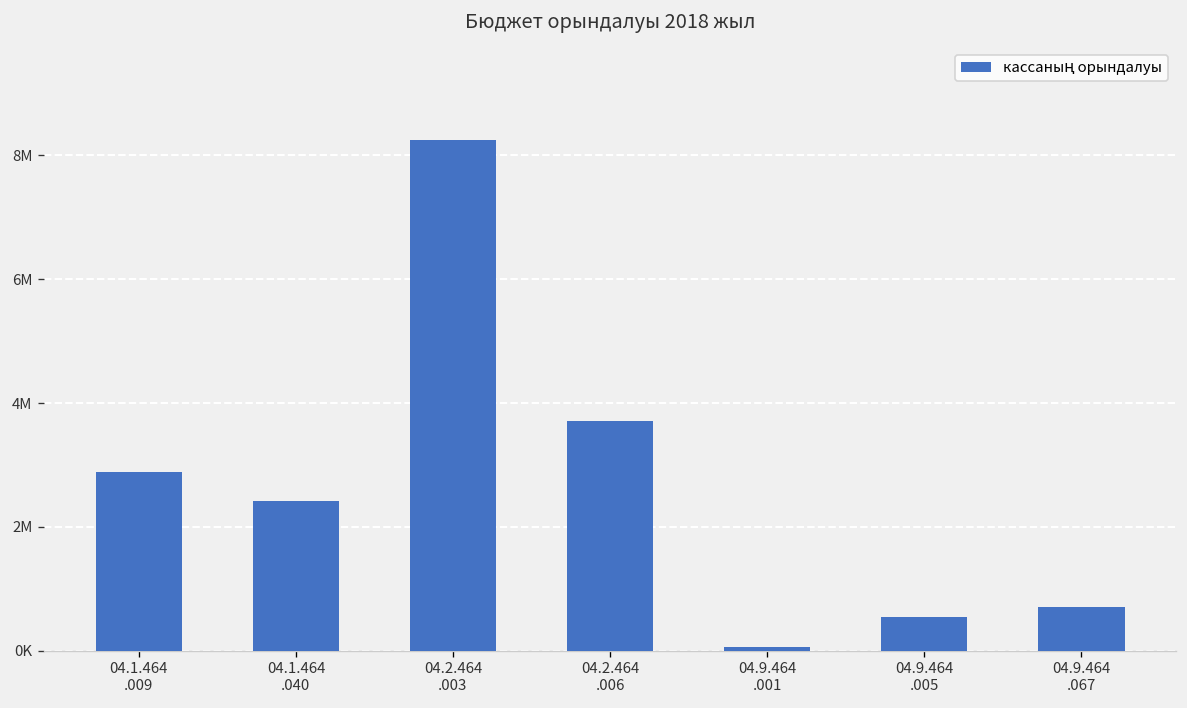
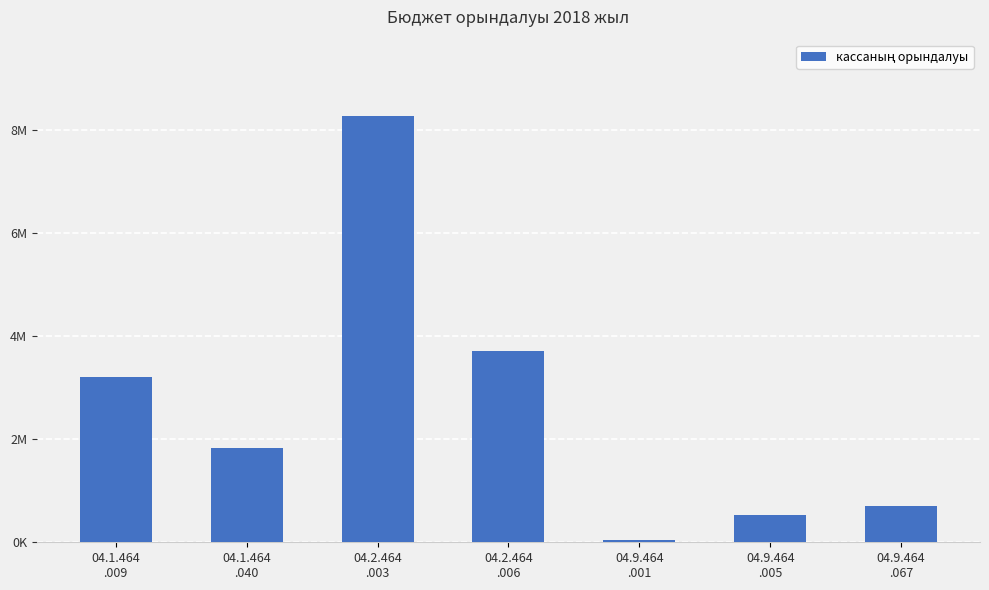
  {
-   "04.1.464 .009": 2900000,
-   "04.1.464 .040": 2400000,
+   "04.1.464 .009": 3200000,
+   "04.1.464 .040": 1800000,
    "04.2.464 .003": 8300000,
    "04.2.464 .006": 3700000,
    "04.9.464 .001": 100000,
    "04.9.464 .005": 500000,
    "04.9.464 .067": 700000
  }
